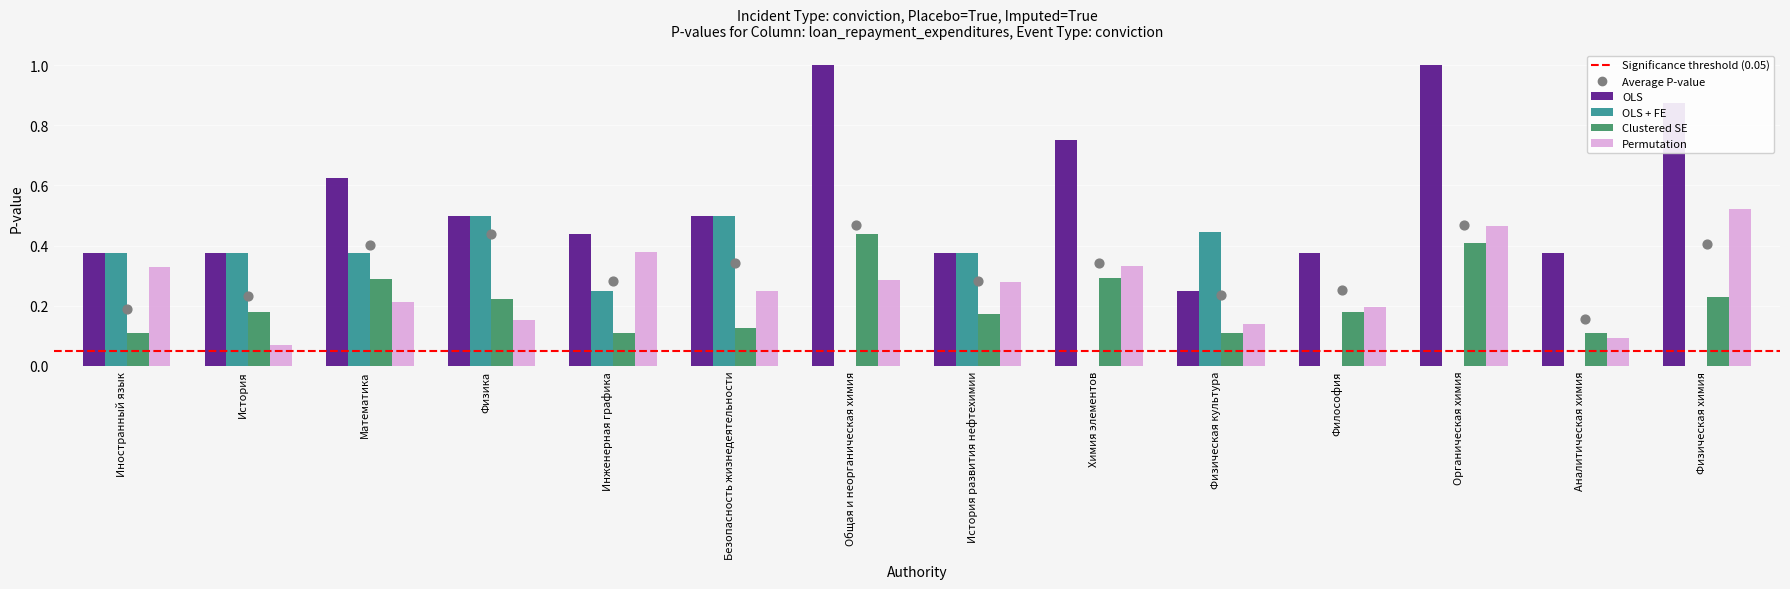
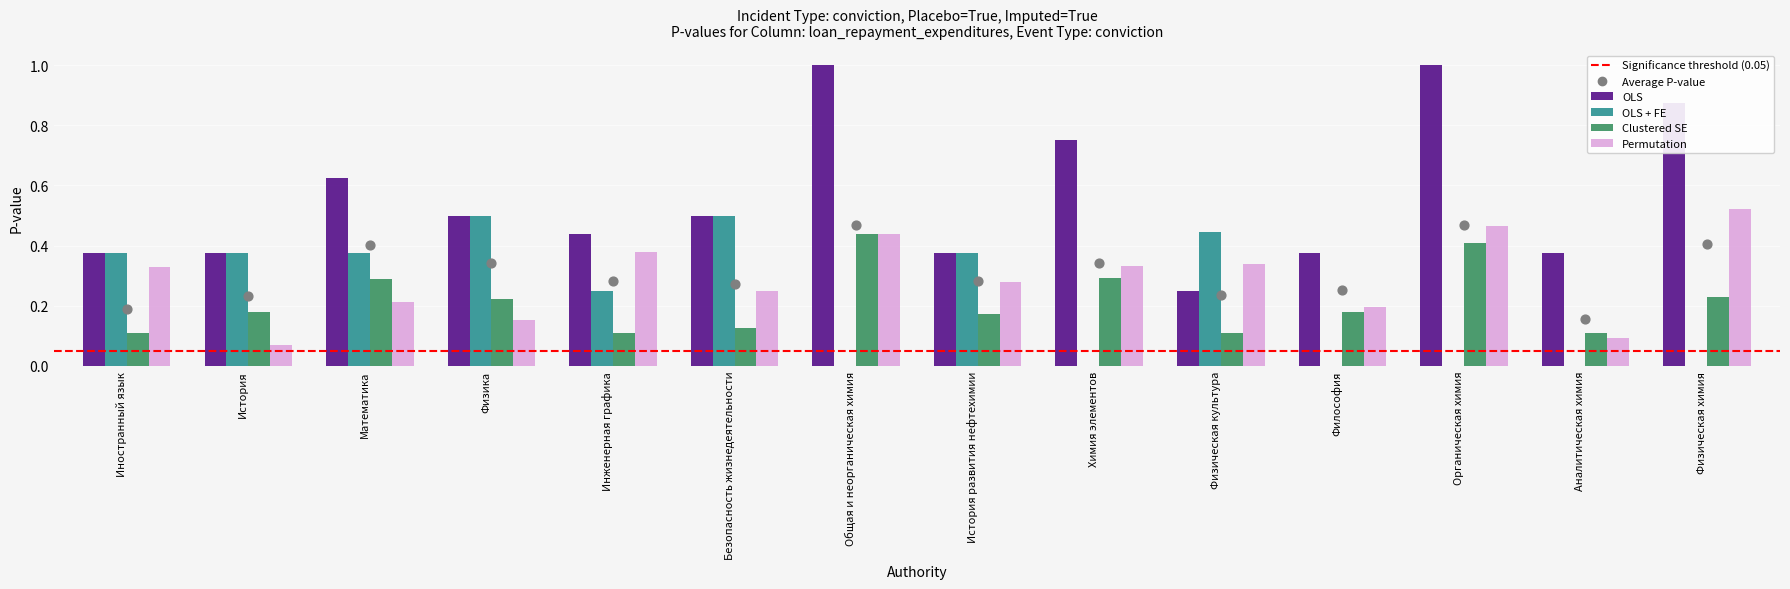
  {
    "OLS": {
      "Иностранный язык": 0.38,
      "История": 0.38,
      "Математика": 0.63,
      "Физика": 0.50,
      "Инженерная графика": 0.44,
      "Безопасность жизнедеятельности": 0.50,
      "Общая и неорганическая химия": 1.00,
      "История развития нефтехимии": 0.38,
      "Химия элементов": 0.75,
      "Физическая культура": 0.25,
      "Философия": 0.38,
      "Органическая химия": 1.00,
      "Аналитическая химия": 0.38
    },
    "Average P-value": {
-     "Физика": 0.44,
-     "Безопасность жизнедеятельности": 0.34
+     "Физика": 0.34,
+     "Безопасность жизнедеятельности": 0.27
    },
    "Permutation": {
      "Иностранный язык": 0.33,
      "История": 0.07,
      "Математика": 0.21,
      "Физика": 0.15,
      "Инженерная графика": 0.38,
      "Безопасность жизнедеятельности": 0.25,
-     "Общая и неорганическая химия": 0.28,
+     "Общая и неорганическая химия": 0.44,
      "История развития нефтехимии": 0.28,
      "Химия элементов": 0.33,
-     "Физическая культура": 0.14,
+     "Физическая культура": 0.34,
      "Философия": 0.19,
      "Органическая химия": 0.47,
      "Аналитическая химия": 0.09,
      "Физическая химия": 0.52
    }
  }
